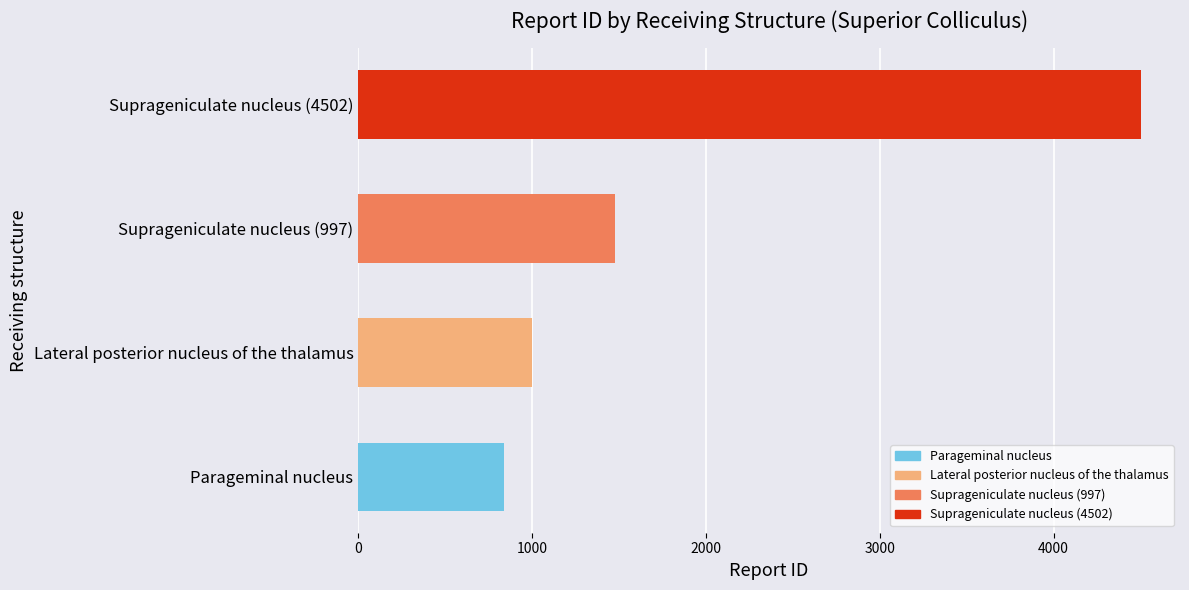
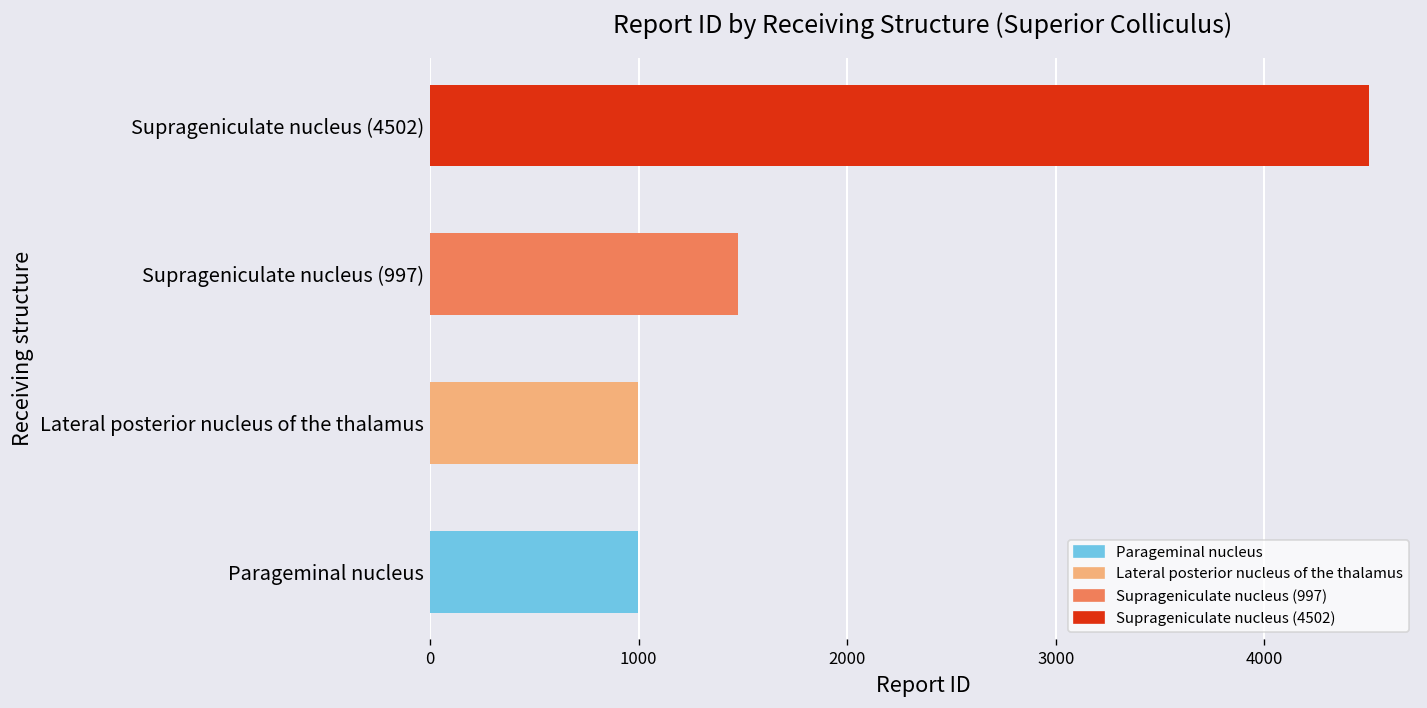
  {
    "Suprageniculate nucleus (4502)": 4500,
    "Suprageniculate nucleus (997)": 1480,
    "Lateral posterior nucleus of the thalamus": 1000,
-   "Parageminal nucleus": 840
+   "Parageminal nucleus": 1000
  }
